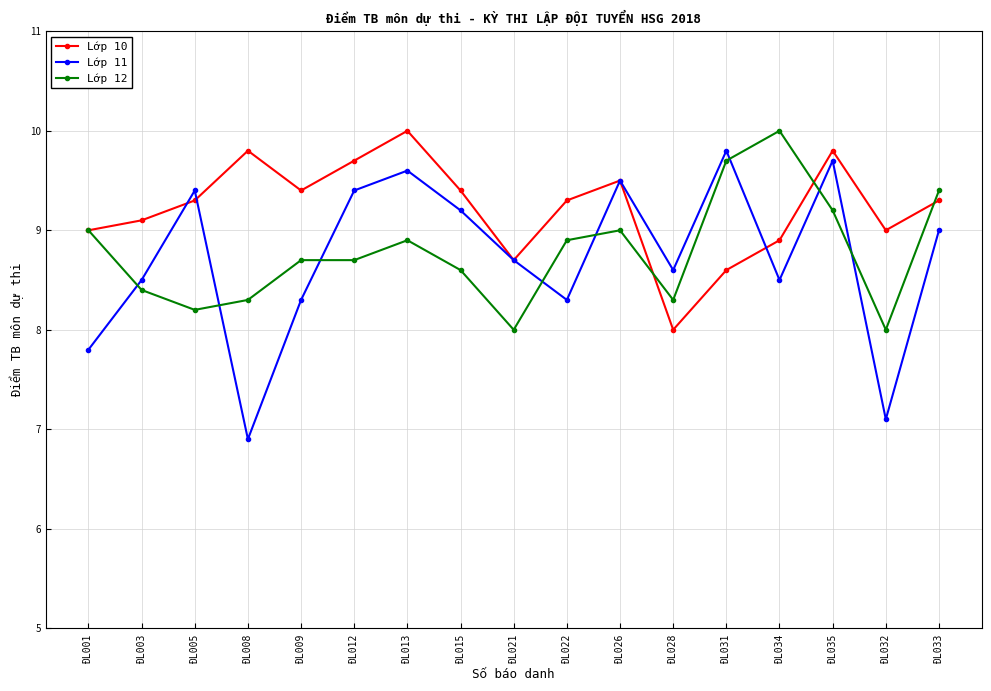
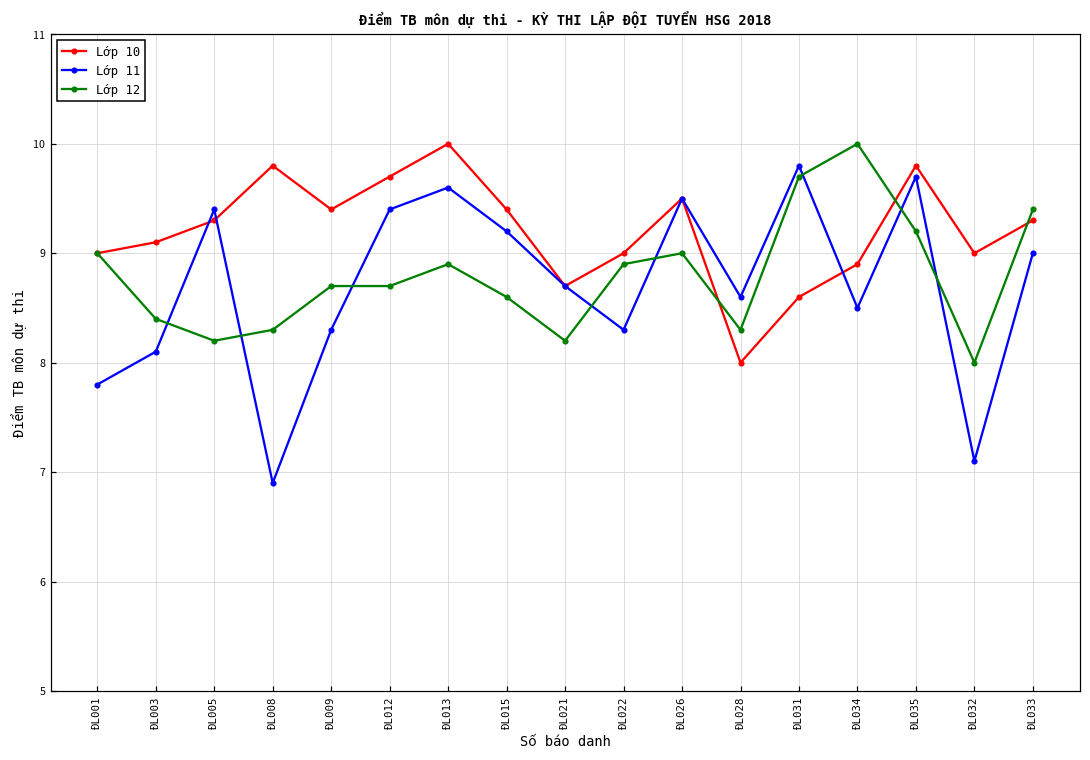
  {
    "Lớp 10": {
      "ĐL003": 9.1,
      "ĐL005": 9.3,
      "ĐL008": 9.8,
      "ĐL009": 9.4,
      "ĐL012": 9.7,
      "ĐL013": 10.0,
      "ĐL015": 9.4,
-     "ĐL022": 9.3,
+     "ĐL022": 9.0,
      "ĐL028": 8.0,
      "ĐL031": 8.6,
      "ĐL034": 8.9,
      "ĐL035": 9.8,
      "ĐL032": 9.0,
      "ĐL033": 9.3
    },
    "Lớp 11": {
      "ĐL001": 7.8,
-     "ĐL003": 8.5,
+     "ĐL003": 8.1,
      "ĐL005": 9.4,
      "ĐL008": 6.9,
      "ĐL009": 8.3,
      "ĐL012": 9.4,
      "ĐL013": 9.6,
      "ĐL015": 9.2,
      "ĐL022": 8.3,
      "ĐL028": 8.6,
      "ĐL031": 9.8,
      "ĐL034": 8.5,
      "ĐL035": 9.7,
      "ĐL032": 7.1,
      "ĐL033": 9.0
    },
    "Lớp 12": {
      "ĐL003": 8.4,
      "ĐL005": 8.2,
      "ĐL008": 8.3,
      "ĐL009": 8.7,
      "ĐL012": 8.7,
      "ĐL013": 8.9,
      "ĐL015": 8.6,
-     "ĐL021": 8.0,
+     "ĐL021": 8.2,
      "ĐL022": 8.9,
      "ĐL026": 9.0,
      "ĐL028": 8.3,
      "ĐL031": 9.7,
      "ĐL034": 10.0,
      "ĐL035": 9.2,
      "ĐL032": 8.0,
      "ĐL033": 9.4
    }
  }
